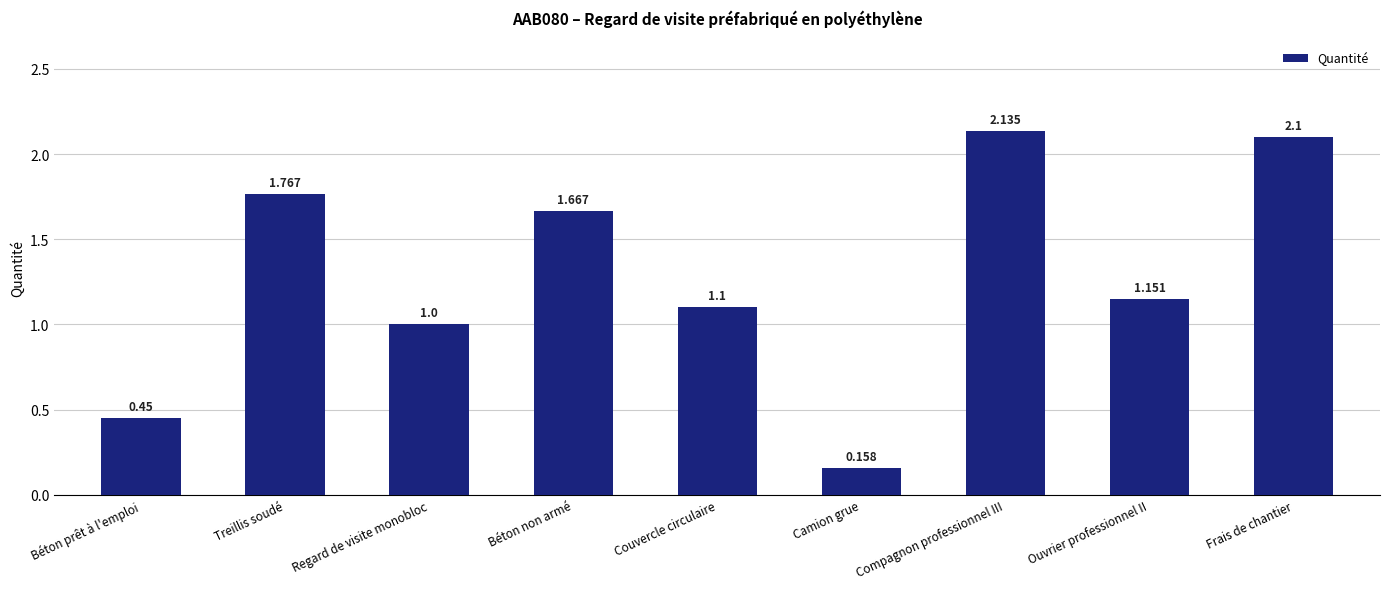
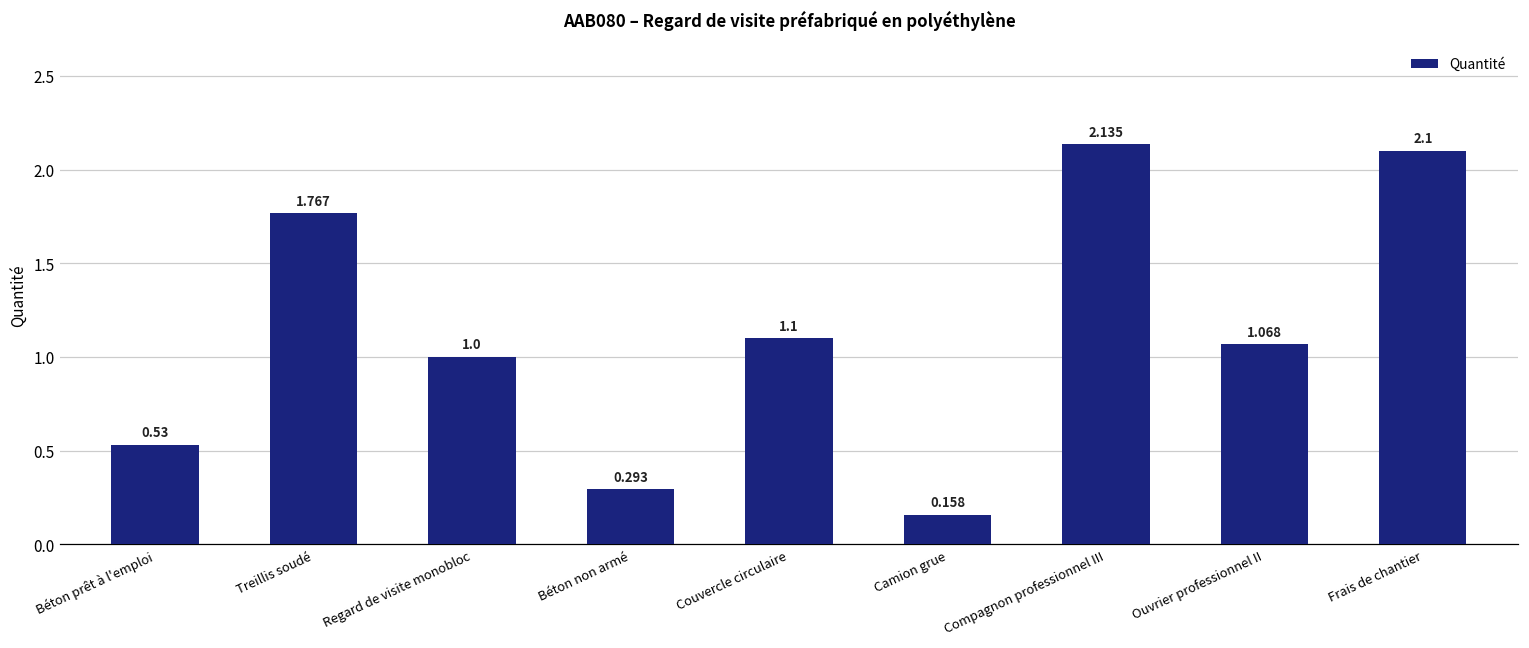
  {
-   "Béton prêt à l'emploi": 0.45,
+   "Béton prêt à l'emploi": 0.53,
    "Treillis soudé": 1.767,
    "Regard de visite monobloc": 1.0,
-   "Béton non armé": 1.667,
+   "Béton non armé": 0.293,
    "Couvercle circulaire": 1.1,
    "Camion grue": 0.158,
    "Compagnon professionnel III": 2.135,
-   "Ouvrier professionnel II": 1.151,
+   "Ouvrier professionnel II": 1.068,
    "Frais de chantier": 2.1
  }
